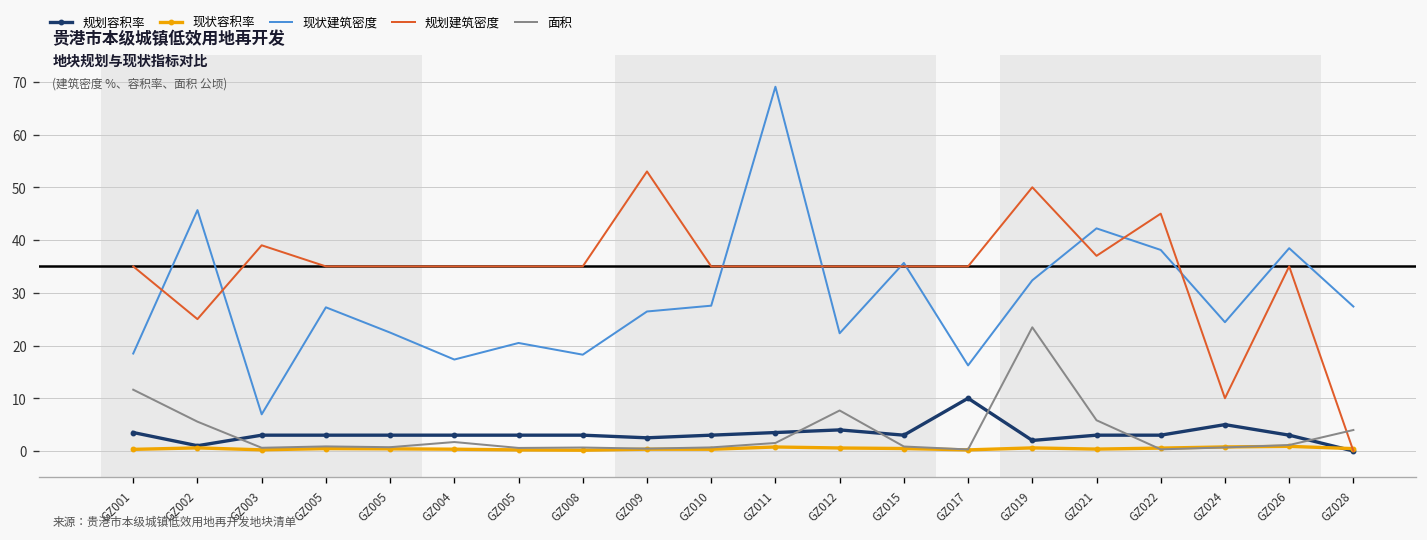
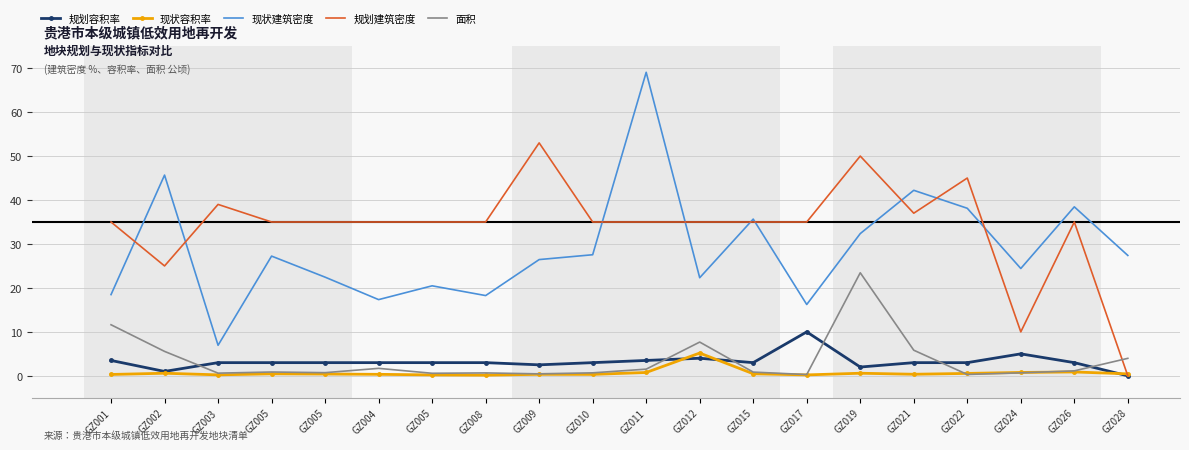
  {
    "规划容积率": {
      "GZ001": 4,
      "GZ003": 3,
      "GZ004": 3,
      "GZ008": 3,
      "GZ009": 3,
      "GZ010": 3,
      "GZ011": 4,
      "GZ012": 4,
      "GZ015": 3,
      "GZ017": 10,
      "GZ019": 2,
      "GZ021": 3,
      "GZ022": 3,
      "GZ024": 5,
      "GZ026": 3
    },
    "现状容积率": {
      "GZ001": 0,
      "GZ004": 0,
      "GZ011": 1,
-     "GZ012": 1,
+     "GZ012": 5,
      "GZ019": 1,
      "GZ021": 0
    },
    "现状建筑密度": {
      "GZ001": 18,
      "GZ002": 46,
      "GZ003": 7,
      "GZ004": 17,
      "GZ008": 18,
      "GZ009": 26,
      "GZ010": 28,
      "GZ011": 69,
      "GZ012": 22,
      "GZ015": 36,
      "GZ017": 16,
      "GZ019": 32,
      "GZ021": 42,
      "GZ022": 38,
      "GZ024": 24,
      "GZ026": 38,
      "GZ028": 27
    },
    "规划建筑密度": {
      "GZ001": 35,
      "GZ002": 25,
      "GZ003": 39,
      "GZ004": 35,
      "GZ008": 35,
      "GZ009": 53,
      "GZ010": 35,
      "GZ011": 35,
      "GZ012": 35,
      "GZ015": 35,
      "GZ017": 35,
      "GZ019": 50,
      "GZ021": 37,
      "GZ022": 45,
      "GZ024": 10,
      "GZ026": 35
    },
    "面积": {
      "GZ001": 12,
      "GZ002": 6,
      "GZ004": 2,
      "GZ011": 2,
      "GZ012": 8,
      "GZ019": 23,
      "GZ021": 6,
      "GZ028": 4
    }
  }
